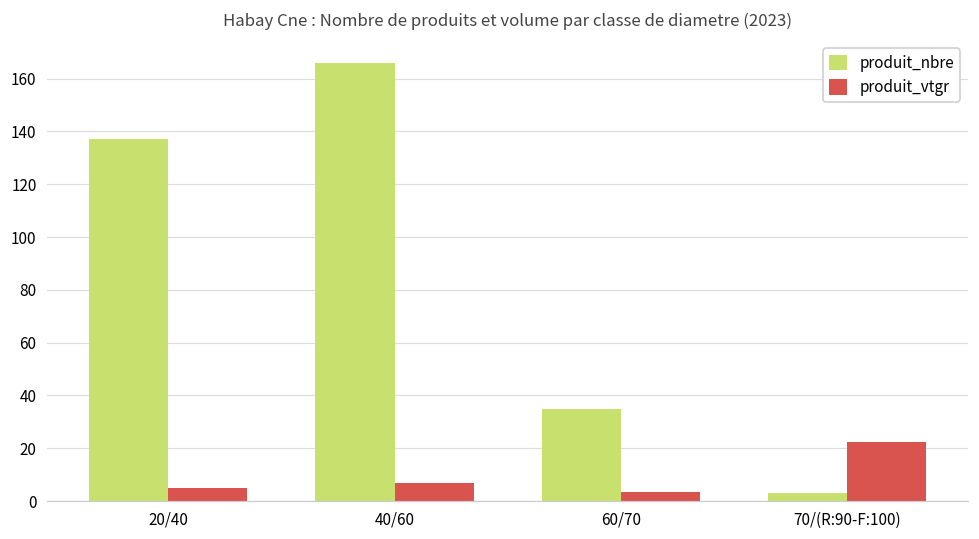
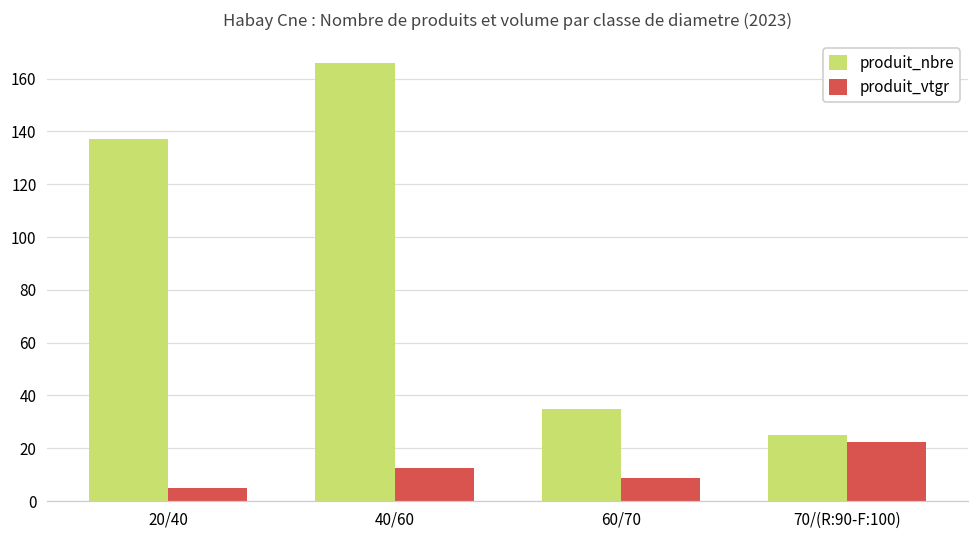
  {
    "produit_nbre": {
      "20/40": 137,
      "40/60": 166,
      "60/70": 35,
-     "70/(R:90-F:100)": 3
+     "70/(R:90-F:100)": 25
    },
    "produit_vtgr": {
      "20/40": 5,
-     "40/60": 7,
-     "60/70": 3,
+     "40/60": 13,
+     "60/70": 9,
      "70/(R:90-F:100)": 23
    }
  }
